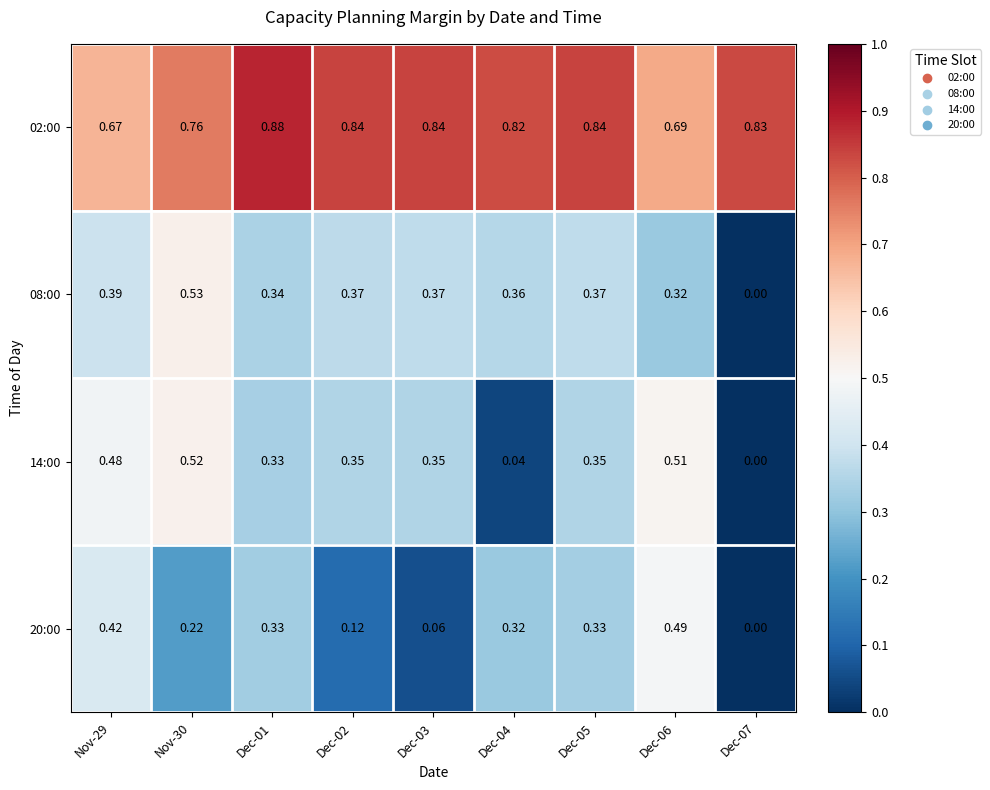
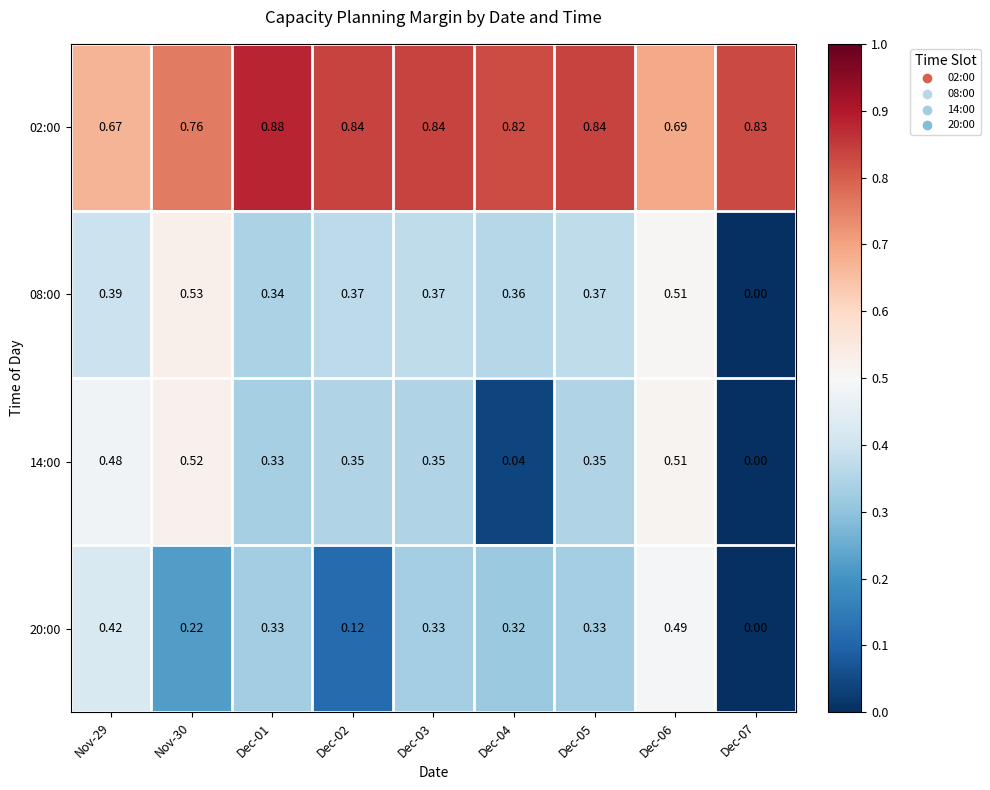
  {
    "02:00": {
      "Nov-29": 0.67,
      "Nov-30": 0.76,
      "Dec-01": 0.88,
      "Dec-02": 0.84,
      "Dec-03": 0.84,
      "Dec-04": 0.82,
      "Dec-05": 0.84,
      "Dec-06": 0.69,
      "Dec-07": 0.83
    },
    "08:00": {
      "Nov-29": 0.39,
      "Nov-30": 0.53,
      "Dec-01": 0.34,
      "Dec-02": 0.37,
      "Dec-03": 0.37,
      "Dec-04": 0.36,
      "Dec-05": 0.37,
-     "Dec-06": 0.32,
+     "Dec-06": 0.51,
      "Dec-07": 0.00
    },
    "14:00": {
      "Nov-29": 0.48,
      "Nov-30": 0.52,
      "Dec-01": 0.33,
      "Dec-02": 0.35,
      "Dec-03": 0.35,
      "Dec-04": 0.04,
      "Dec-05": 0.35,
      "Dec-06": 0.51,
      "Dec-07": 0.00
    },
    "20:00": {
      "Nov-29": 0.42,
      "Nov-30": 0.22,
      "Dec-01": 0.33,
      "Dec-02": 0.12,
-     "Dec-03": 0.06,
+     "Dec-03": 0.33,
      "Dec-04": 0.32,
      "Dec-05": 0.33,
      "Dec-06": 0.49,
      "Dec-07": 0.00
    }
  }
